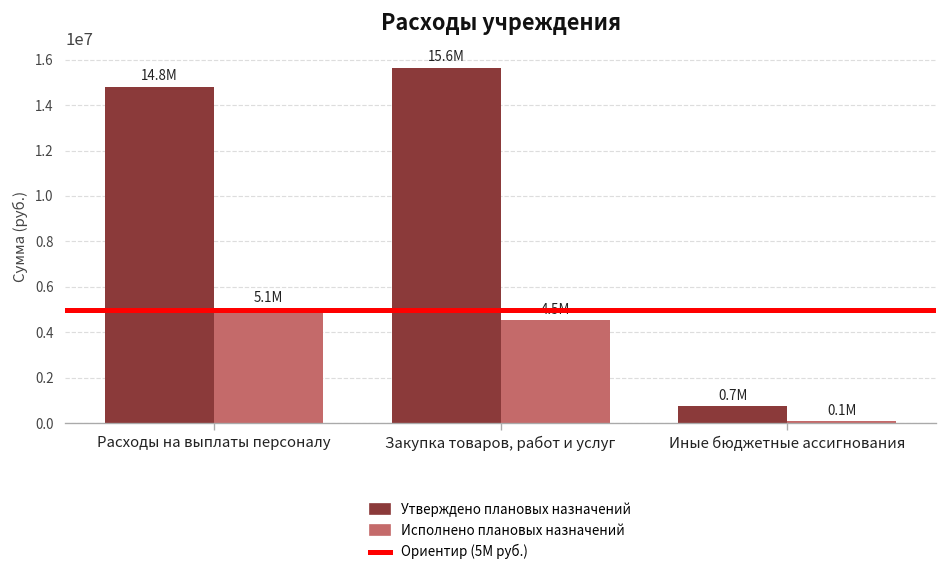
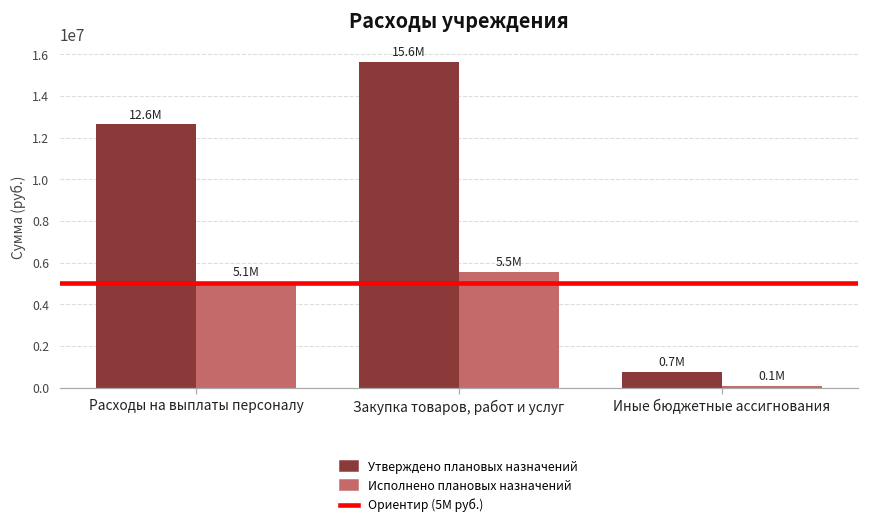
  {
    "Утверждено плановых назначений": {
-     "Расходы на выплаты персоналу": "14.8M",
+     "Расходы на выплаты персоналу": "12.6M",
      "Закупка товаров, работ и услуг": "15.6M",
      "Иные бюджетные ассигнования": "0.7M"
    },
    "Исполнено плановых назначений": {
      "Расходы на выплаты персоналу": "5.1M",
-     "Закупка товаров, работ и услуг": "4.5M",
+     "Закупка товаров, работ и услуг": "5.5M",
      "Иные бюджетные ассигнования": "0.1M"
    }
  }
